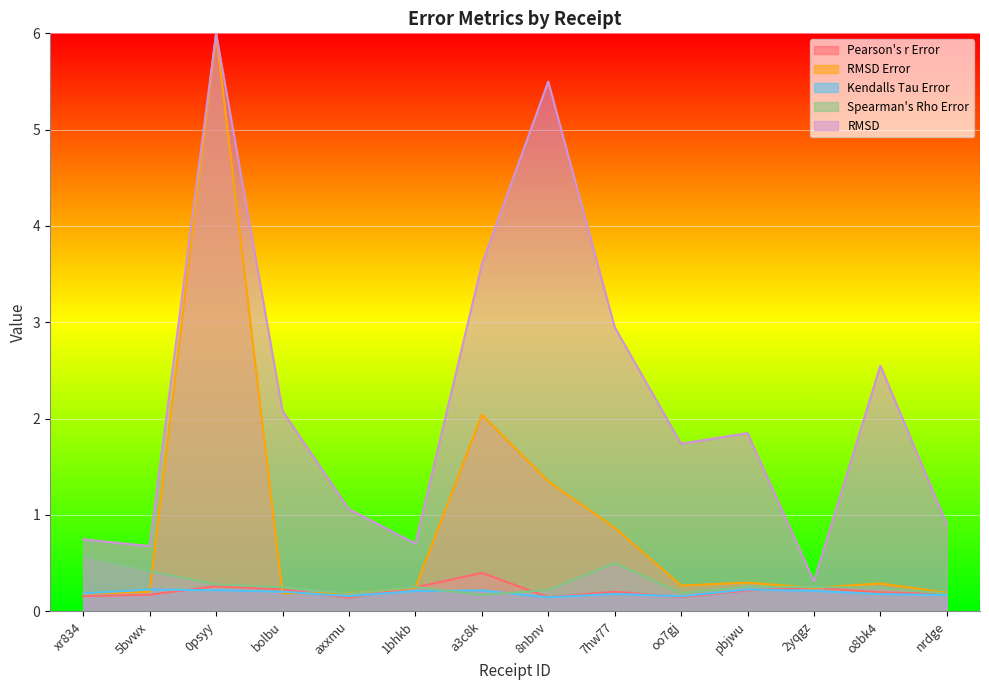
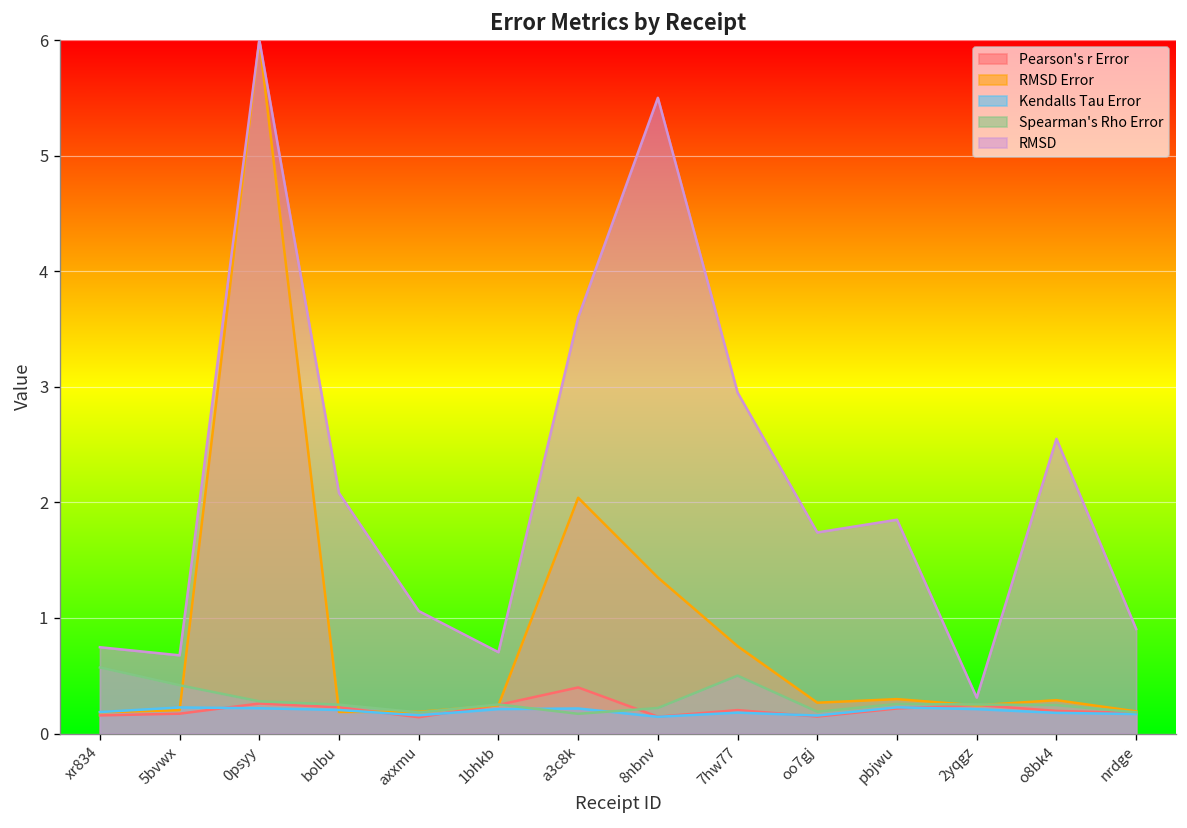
  {
    "Pearson's r Error": {
      "xr834": 0.2,
      "5bvwx": 0.2,
      "a3c8k": 0.4
    },
    "RMSD Error": {
      "a3c8k": 2.0,
      "8nbnv": 1.4,
-     "7hw77": 0.9,
+     "7hw77": 0.8,
      "oo7gj": 0.3,
      "pbjwu": 0.3,
      "o8bk4": 0.3
    },
    "Kendalls Tau Error": {
      "0psyy": 0.2,
      "1bhkb": 0.2,
      "a3c8k": 0.2,
      "2yqgz": 0.2
    },
    "Spearman's Rho Error": {
      "xr834": 0.6,
      "5bvwx": 0.4,
      "a3c8k": 0.2,
      "8nbnv": 0.2,
      "7hw77": 0.5,
      "oo7gj": 0.2,
      "pbjwu": 0.3,
      "o8bk4": 0.2
    },
    "RMSD": {
      "xr834": 0.7,
      "5bvwx": 0.7,
      "bolbu": 2.1,
      "axxmu": 1.1,
      "1bhkb": 0.7,
      "a3c8k": 3.6,
      "8nbnv": 5.5,
      "7hw77": 3.0,
      "oo7gj": 1.7,
      "pbjwu": 1.9,
      "2yqgz": 0.3,
      "o8bk4": 2.6,
      "nrdge": 0.9
    }
  }
